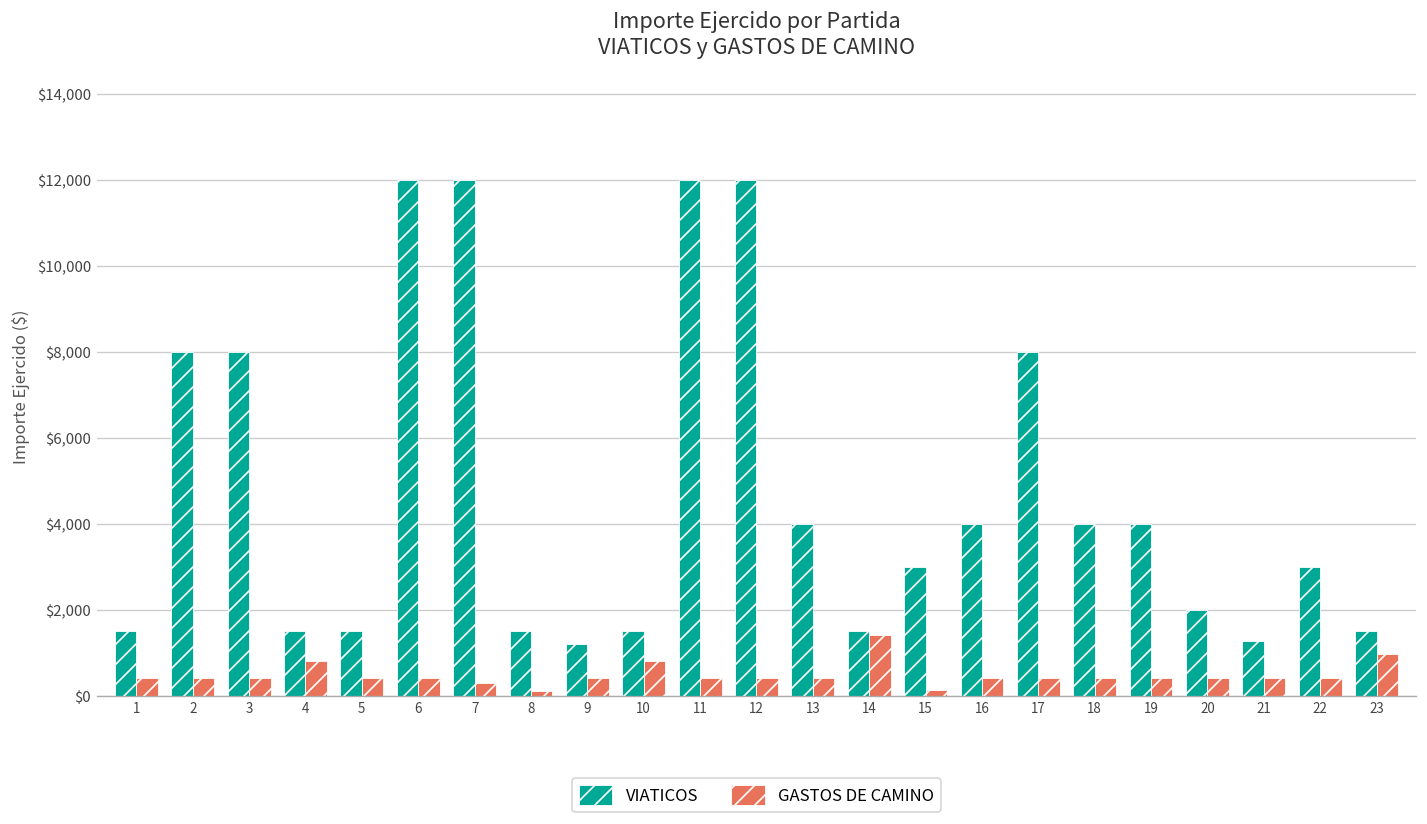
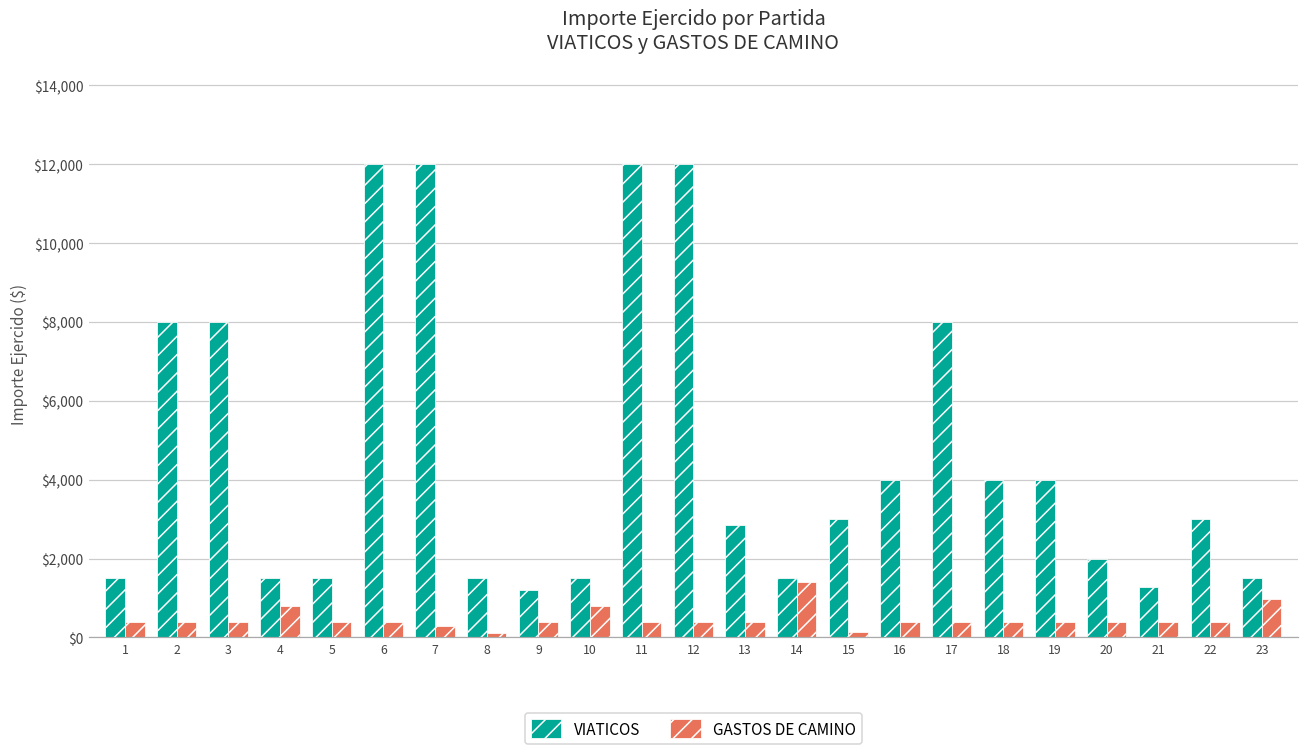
  {
    "VIATICOS": {
      "1": "$1,500",
      "2": "$8,000",
      "3": "$8,000",
      "4": "$1,500",
      "5": "$1,500",
      "6": "$12,000",
      "7": "$12,000",
      "8": "$1,500",
      "9": "$1,200",
      "10": "$1,500",
      "11": "$12,000",
      "12": "$12,000",
-     "13": "$4,000",
+     "13": "$2,900",
      "14": "$1,500",
      "15": "$3,000",
      "16": "$4,000",
      "17": "$8,000",
      "18": "$4,000",
      "19": "$4,000",
      "20": "$2,000",
      "21": "$1,300",
      "22": "$3,000",
      "23": "$1,500"
    },
    "GASTOS DE CAMINO": {
      "1": "$400",
      "2": "$400",
      "3": "$400",
      "4": "$800",
      "5": "$400",
      "6": "$400",
      "7": "$300",
      "8": "$100",
      "9": "$400",
      "10": "$800",
      "11": "$400",
      "12": "$400",
      "13": "$400",
      "14": "$1,400",
      "15": "$100",
      "16": "$400",
      "17": "$400",
      "18": "$400",
      "19": "$400",
      "20": "$400",
      "21": "$400",
      "22": "$400",
      "23": "$1,000"
    }
  }
